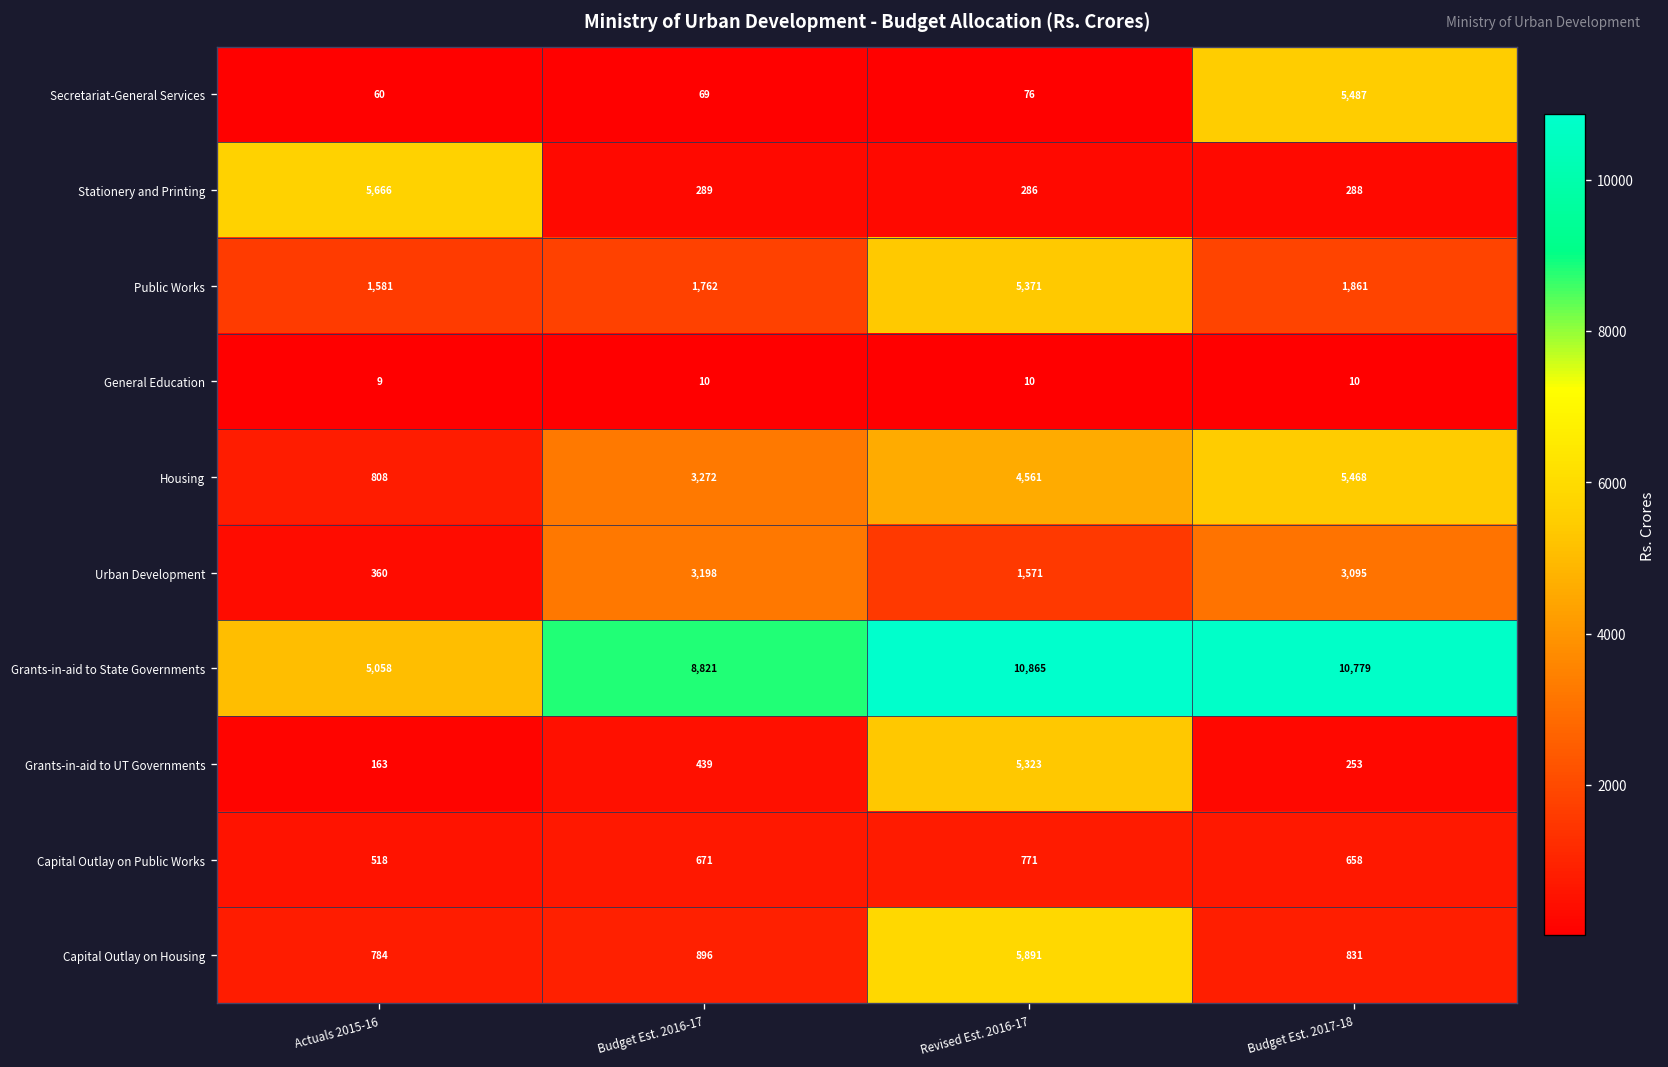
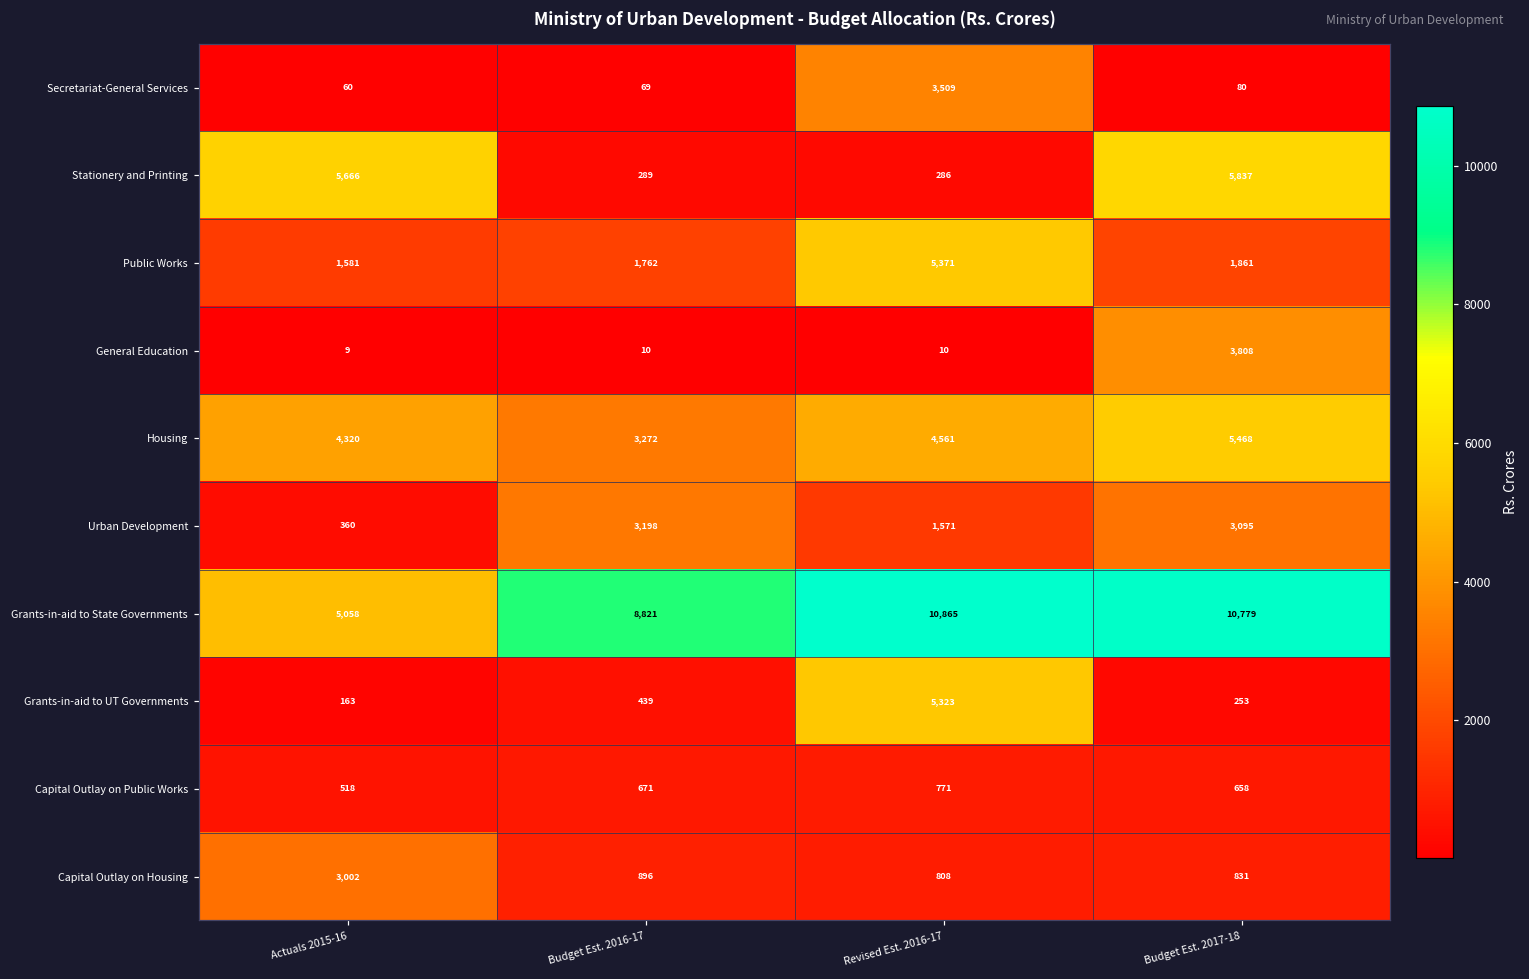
  {
    "Secretariat-General Services": {
      "Actuals 2015-16": "60",
      "Budget Est. 2016-17": "69",
-     "Revised Est. 2016-17": "76",
-     "Budget Est. 2017-18": "5,487"
+     "Revised Est. 2016-17": "3,509",
+     "Budget Est. 2017-18": "80"
    },
    "Stationery and Printing": {
      "Actuals 2015-16": "5,666",
      "Budget Est. 2016-17": "289",
      "Revised Est. 2016-17": "286",
-     "Budget Est. 2017-18": "288"
+     "Budget Est. 2017-18": "5,837"
    },
    "Public Works": {
      "Actuals 2015-16": "1,581",
      "Budget Est. 2016-17": "1,762",
      "Revised Est. 2016-17": "5,371",
      "Budget Est. 2017-18": "1,861"
    },
    "General Education": {
      "Actuals 2015-16": "9",
      "Budget Est. 2016-17": "10",
      "Revised Est. 2016-17": "10",
-     "Budget Est. 2017-18": "10"
+     "Budget Est. 2017-18": "3,808"
    },
    "Housing": {
-     "Actuals 2015-16": "808",
+     "Actuals 2015-16": "4,320",
      "Budget Est. 2016-17": "3,272",
      "Revised Est. 2016-17": "4,561",
      "Budget Est. 2017-18": "5,468"
    },
    "Urban Development": {
      "Actuals 2015-16": "360",
      "Budget Est. 2016-17": "3,198",
      "Revised Est. 2016-17": "1,571",
      "Budget Est. 2017-18": "3,095"
    },
    "Grants-in-aid to State Governments": {
      "Actuals 2015-16": "5,058",
      "Budget Est. 2016-17": "8,821",
      "Revised Est. 2016-17": "10,865",
      "Budget Est. 2017-18": "10,779"
    },
    "Grants-in-aid to UT Governments": {
      "Actuals 2015-16": "163",
      "Budget Est. 2016-17": "439",
      "Revised Est. 2016-17": "5,323",
      "Budget Est. 2017-18": "253"
    },
    "Capital Outlay on Public Works": {
      "Actuals 2015-16": "518",
      "Budget Est. 2016-17": "671",
      "Revised Est. 2016-17": "771",
      "Budget Est. 2017-18": "658"
    },
    "Capital Outlay on Housing": {
-     "Actuals 2015-16": "784",
+     "Actuals 2015-16": "3,002",
      "Budget Est. 2016-17": "896",
-     "Revised Est. 2016-17": "5,891",
+     "Revised Est. 2016-17": "808",
      "Budget Est. 2017-18": "831"
    }
  }
